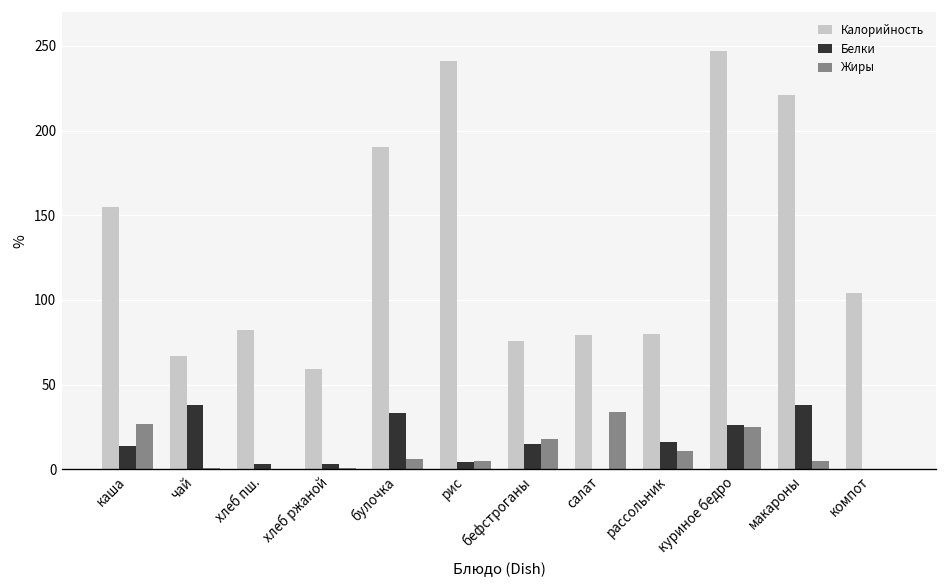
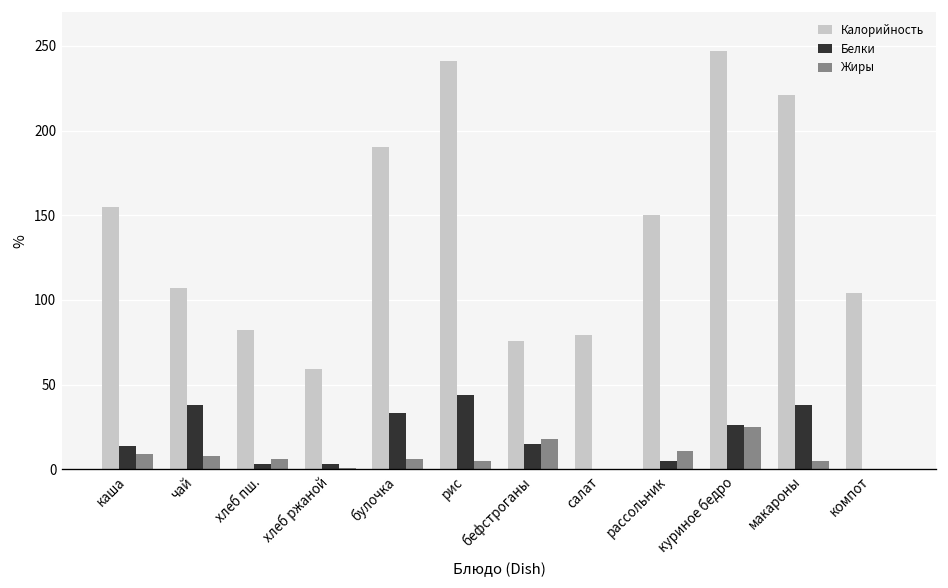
  {
    "Калорийность": {
      "каша": 155,
-     "чай": 67,
+     "чай": 107,
      "хлеб пш.": 82,
      "хлеб ржаной": 59,
      "булочка": 190,
      "рис": 241,
      "бефстроганы": 76,
      "салат": 79,
-     "рассольник": 80,
+     "рассольник": 150,
      "куриное бедро": 247,
      "макароны": 221,
      "компот": 104
    },
    "Белки": {
      "каша": 14,
      "чай": 38,
      "хлеб пш.": 3,
      "хлеб ржаной": 3,
      "булочка": 33,
-     "рис": 4,
+     "рис": 44,
      "бефстроганы": 15,
      "салат": 0,
-     "рассольник": 16,
+     "рассольник": 5,
      "куриное бедро": 26,
      "макароны": 38,
      "компот": 0
    },
    "Жиры": {
-     "каша": 27,
-     "чай": 1,
-     "хлеб пш.": 0,
+     "каша": 9,
+     "чай": 8,
+     "хлеб пш.": 6,
      "булочка": 6,
      "рис": 5,
      "бефстроганы": 18,
-     "салат": 34,
+     "салат": 0,
      "рассольник": 11,
      "куриное бедро": 25,
      "макароны": 5,
      "компот": 0
    }
  }
